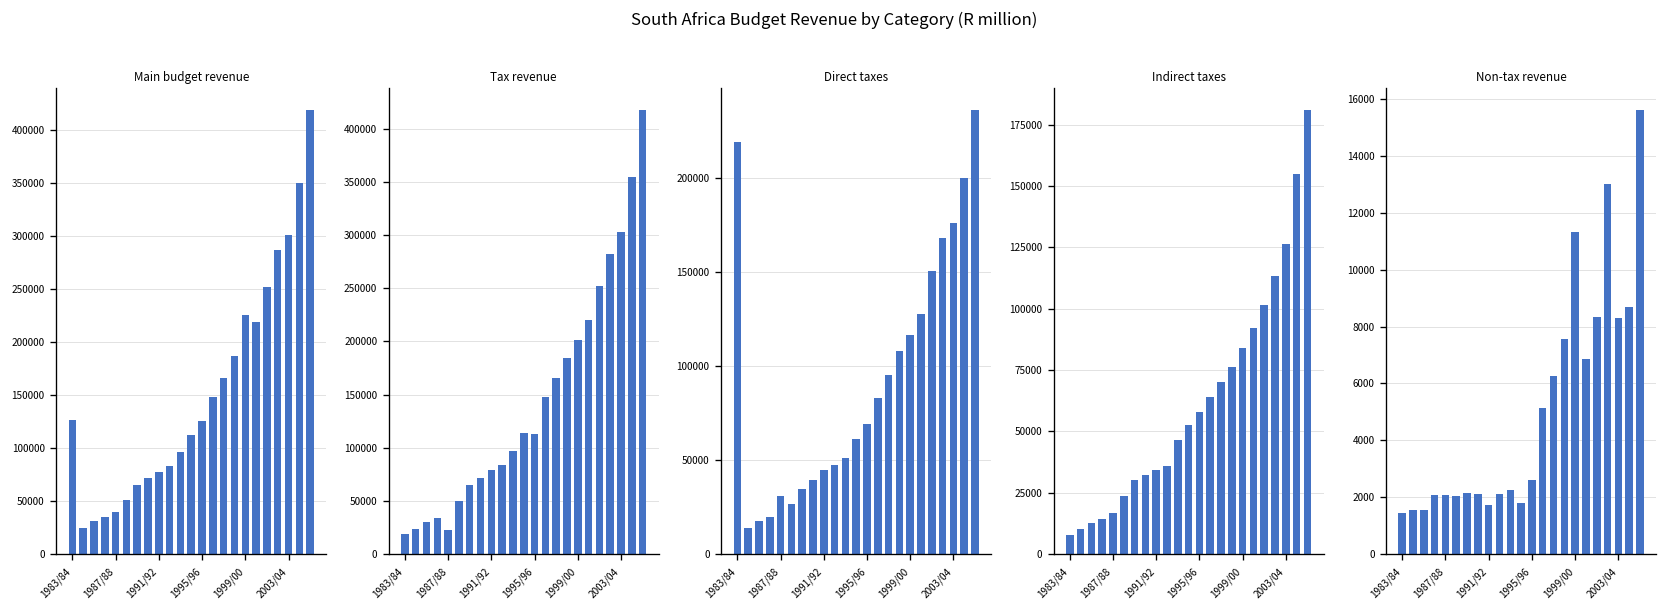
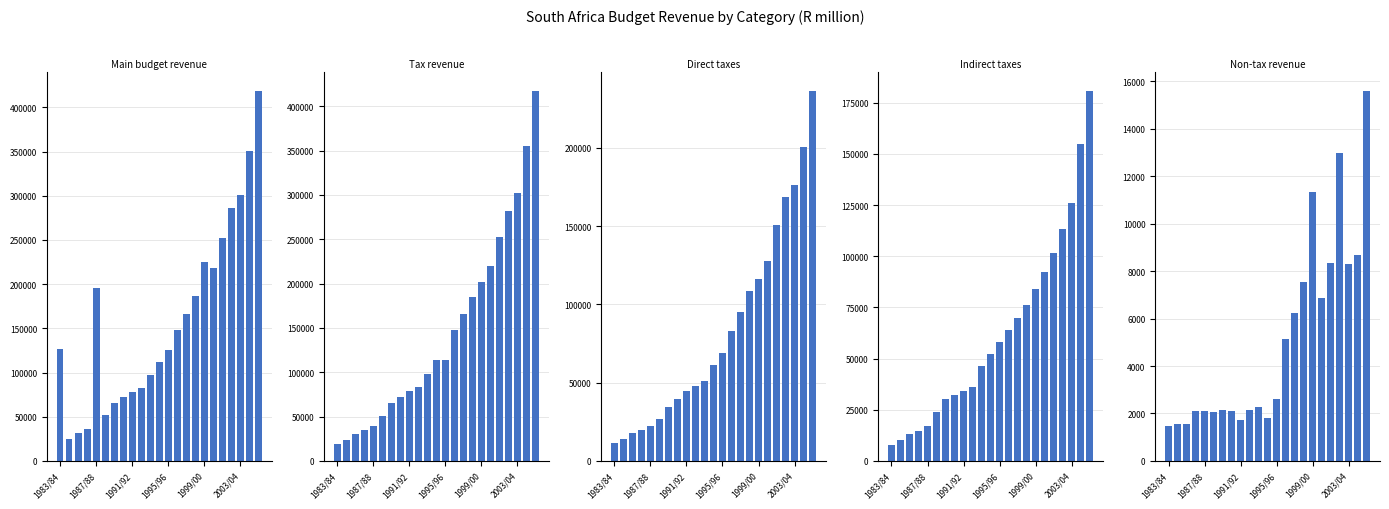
  {
    "Main budget revenue": {
      "1983/84": 130000,
-     "1987/88": 40000,
+     "1987/88": 200000,
      "1991/92": 80000,
      "1995/96": 130000,
      "1999/00": 230000,
      "2003/04": 300000
    },
    "Tax revenue": {
      "1983/84": 20000,
-     "1987/88": 20000,
+     "1987/88": 40000,
      "1991/92": 80000,
      "1995/96": 110000,
      "1999/00": 200000,
      "2003/04": 300000
    },
    "Direct taxes": {
-     "1983/84": 219000,
-     "1987/88": 31000,
+     "1983/84": 11000,
+     "1987/88": 22000,
      "1991/92": 45000,
      "1995/96": 69000,
      "1999/00": 116000,
      "2003/04": 176000
    },
    "Indirect taxes": {
      "1983/84": 8000,
      "1987/88": 17000,
      "1991/92": 34000,
      "1995/96": 58000,
      "1999/00": 84000,
      "2003/04": 126000
    },
    "Non-tax revenue": {
      "1983/84": 1500,
      "1987/88": 2100,
      "1991/92": 1700,
      "1995/96": 2600,
      "1999/00": 11300,
      "2003/04": 8300
    }
  }
